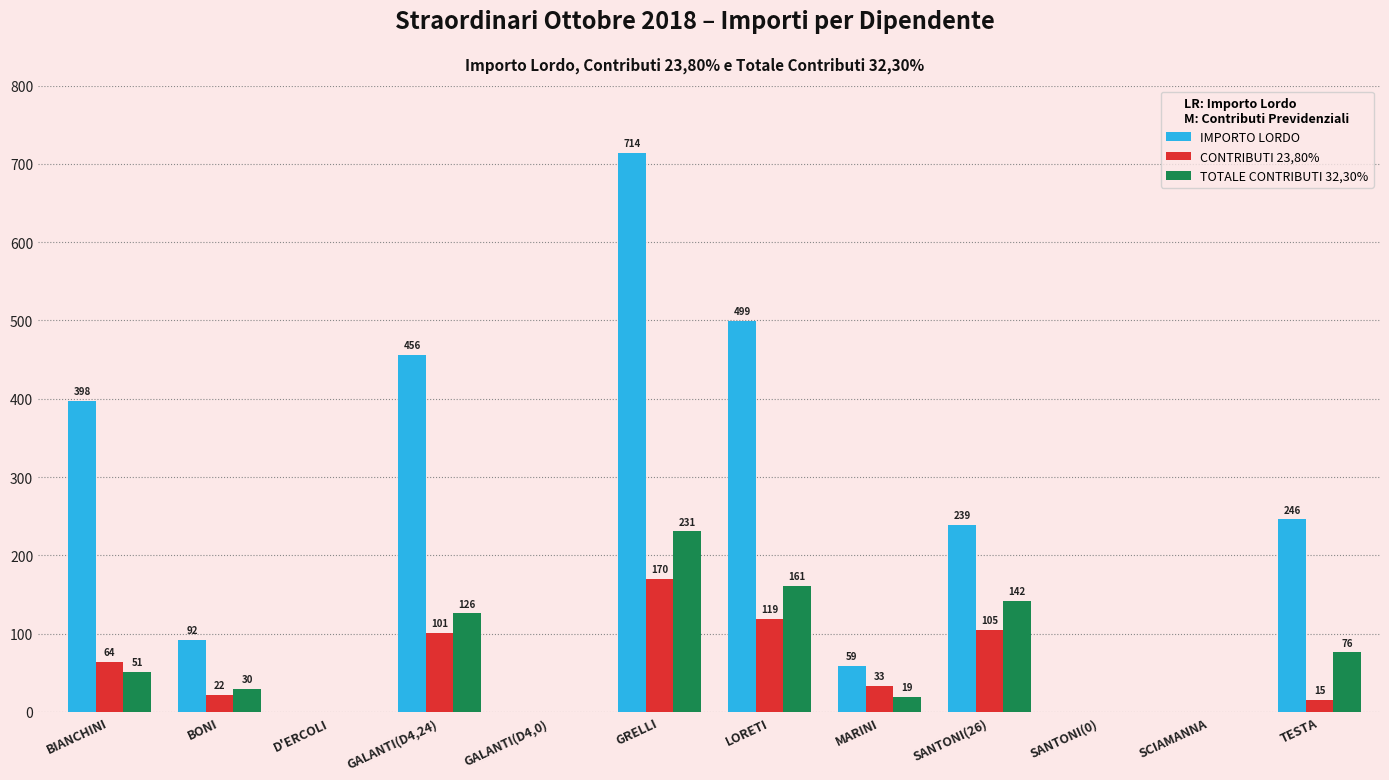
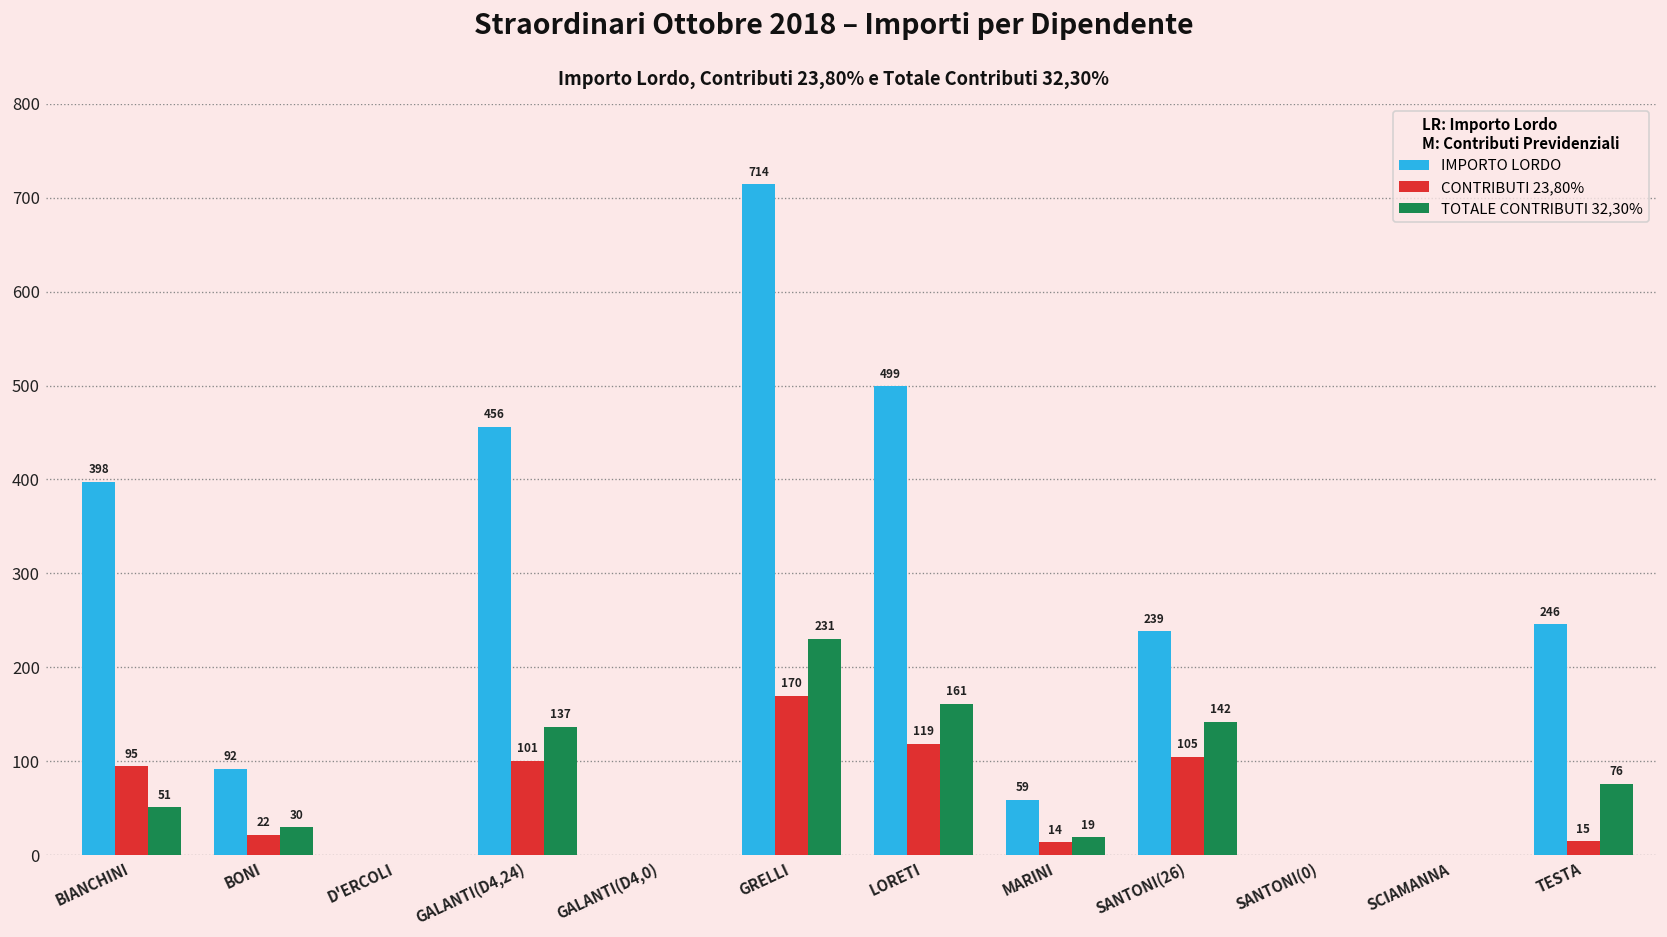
  {
    "IMPORTO LORDO": {
      "BIANCHINI": 398,
      "BONI": 92,
      "GALANTI(D4,24)": 456,
      "GRELLI": 714,
      "LORETI": 499,
      "MARINI": 59,
      "SANTONI(26)": 239,
      "TESTA": 246
    },
    "CONTRIBUTI 23,80%": {
-     "BIANCHINI": 64,
+     "BIANCHINI": 95,
      "BONI": 22,
      "GALANTI(D4,24)": 101,
      "GRELLI": 170,
      "LORETI": 119,
-     "MARINI": 33,
+     "MARINI": 14,
      "SANTONI(26)": 105,
      "TESTA": 15
    },
    "TOTALE CONTRIBUTI 32,30%": {
      "BIANCHINI": 51,
      "BONI": 30,
-     "GALANTI(D4,24)": 126,
+     "GALANTI(D4,24)": 137,
      "GRELLI": 231,
      "LORETI": 161,
      "MARINI": 19,
      "SANTONI(26)": 142,
      "TESTA": 76
    }
  }
